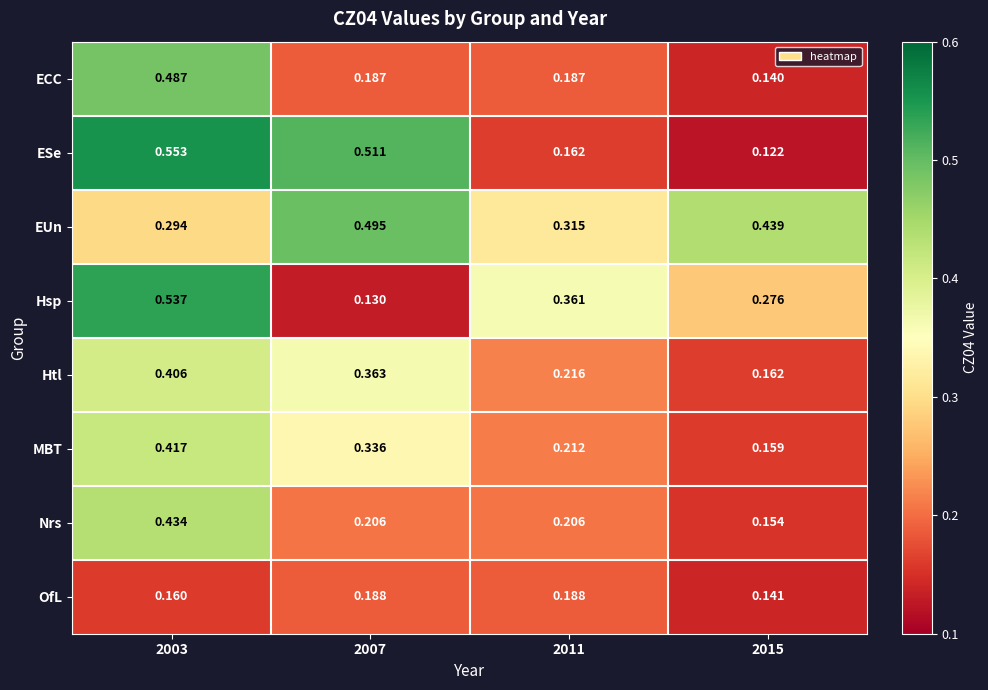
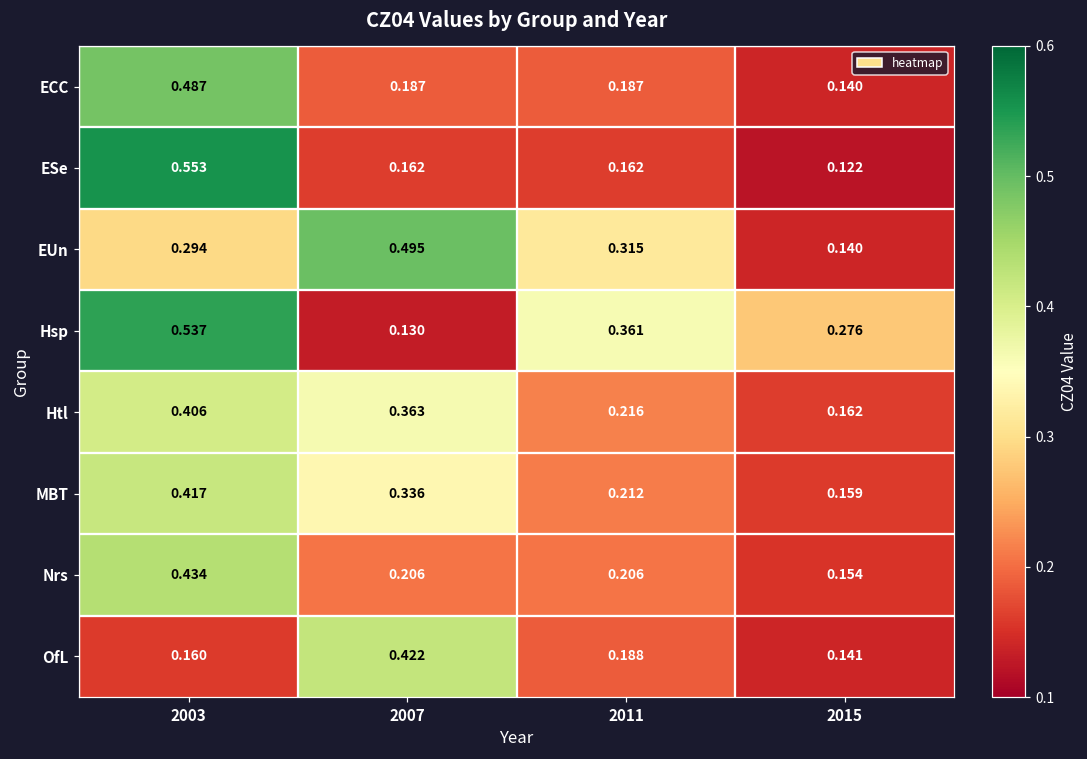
  {
    "ECC": {
      "2003": 0.487,
      "2007": 0.187,
      "2011": 0.187,
      "2015": 0.140
    },
    "ESe": {
      "2003": 0.553,
-     "2007": 0.511,
+     "2007": 0.162,
      "2011": 0.162,
      "2015": 0.122
    },
    "EUn": {
      "2003": 0.294,
      "2007": 0.495,
      "2011": 0.315,
-     "2015": 0.439
+     "2015": 0.140
    },
    "Hsp": {
      "2003": 0.537,
      "2007": 0.130,
      "2011": 0.361,
      "2015": 0.276
    },
    "Htl": {
      "2003": 0.406,
      "2007": 0.363,
      "2011": 0.216,
      "2015": 0.162
    },
    "MBT": {
      "2003": 0.417,
      "2007": 0.336,
      "2011": 0.212,
      "2015": 0.159
    },
    "Nrs": {
      "2003": 0.434,
      "2007": 0.206,
      "2011": 0.206,
      "2015": 0.154
    },
    "OfL": {
      "2003": 0.160,
-     "2007": 0.188,
+     "2007": 0.422,
      "2011": 0.188,
      "2015": 0.141
    }
  }
